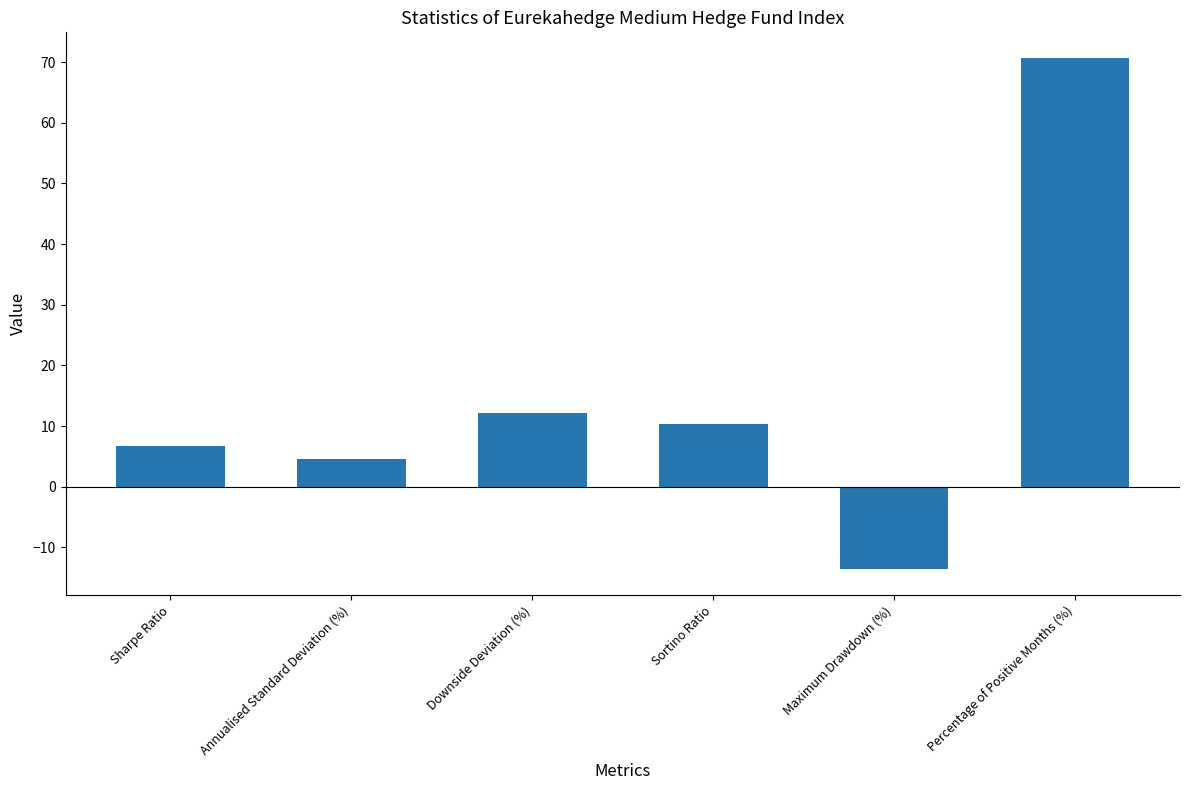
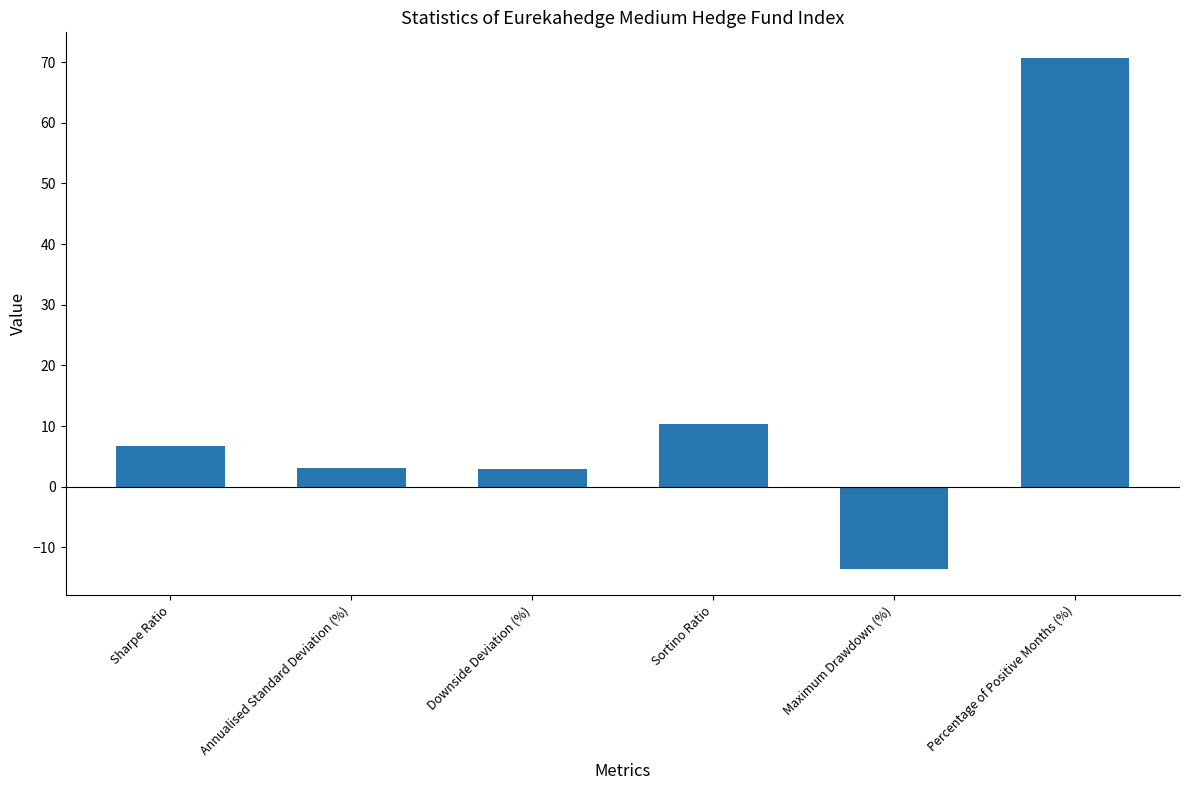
  {
    "Sharpe Ratio": 7,
-   "Annualised Standard Deviation (%)": 5,
-   "Downside Deviation (%)": 12,
+   "Annualised Standard Deviation (%)": 3,
+   "Downside Deviation (%)": 3,
    "Sortino Ratio": 10,
    "Maximum Drawdown (%)": -14,
    "Percentage of Positive Months (%)": 71
  }
